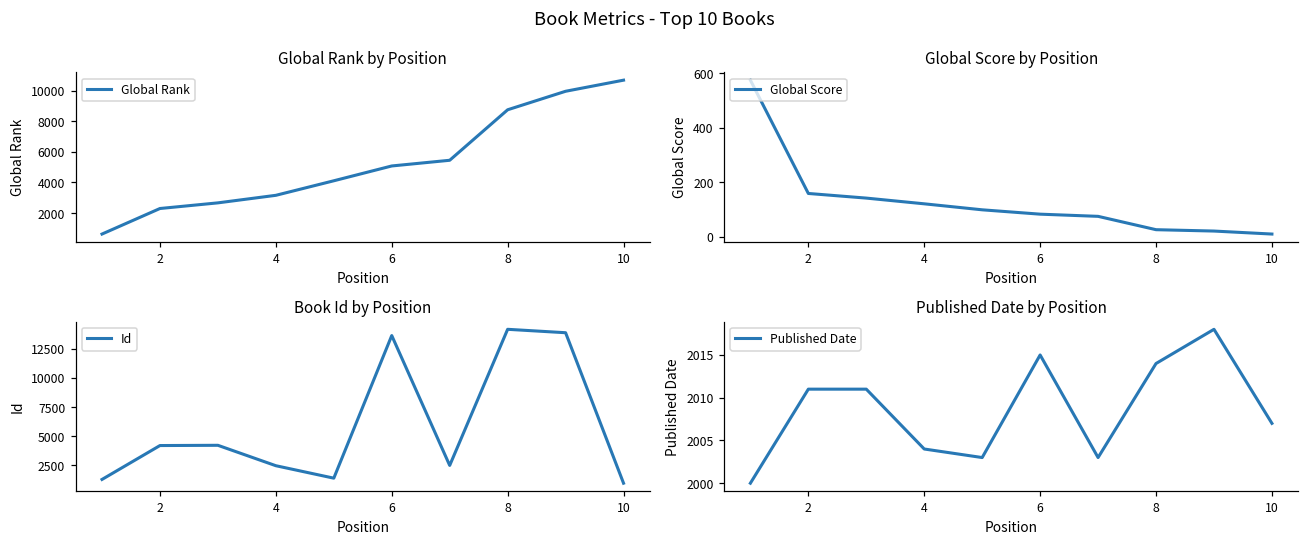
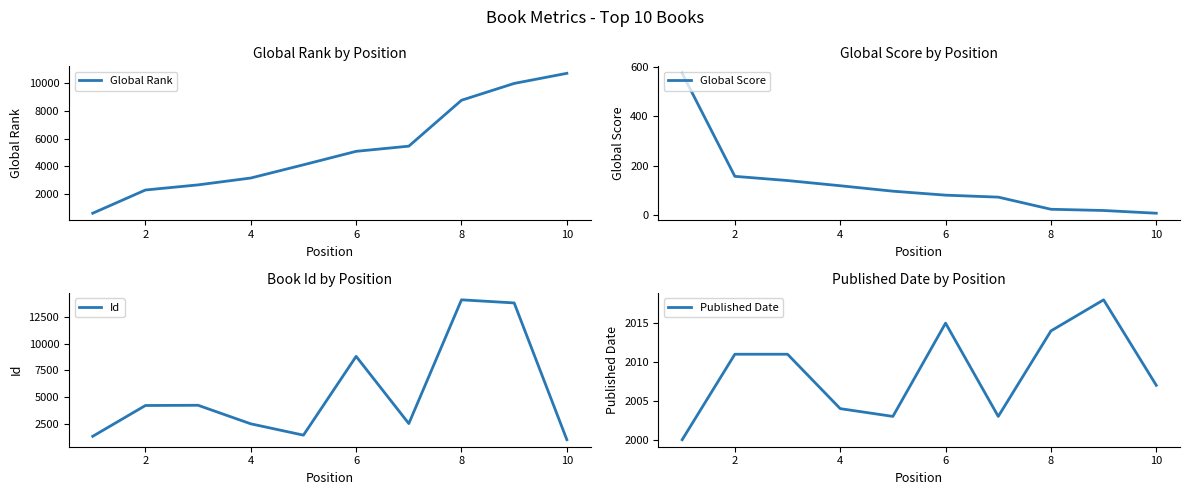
  {
    "Global Rank by Position": {
      "2": 2300,
      "4": 3200,
      "6": 5100,
      "8": 8800,
      "10": 10700
    },
    "Global Score by Position": {
      "2": 160,
      "4": 120,
      "6": 80,
      "8": 30,
      "10": 10
    },
    "Book Id by Position": {
      "2": 4200,
      "4": 2500,
-     "6": 13600,
+     "6": 8800,
      "8": 14200,
      "10": 1000
    },
    "Published Date by Position": {
      "2": 2011,
      "4": 2004,
      "6": 2015,
      "8": 2014,
      "10": 2007
    }
  }
